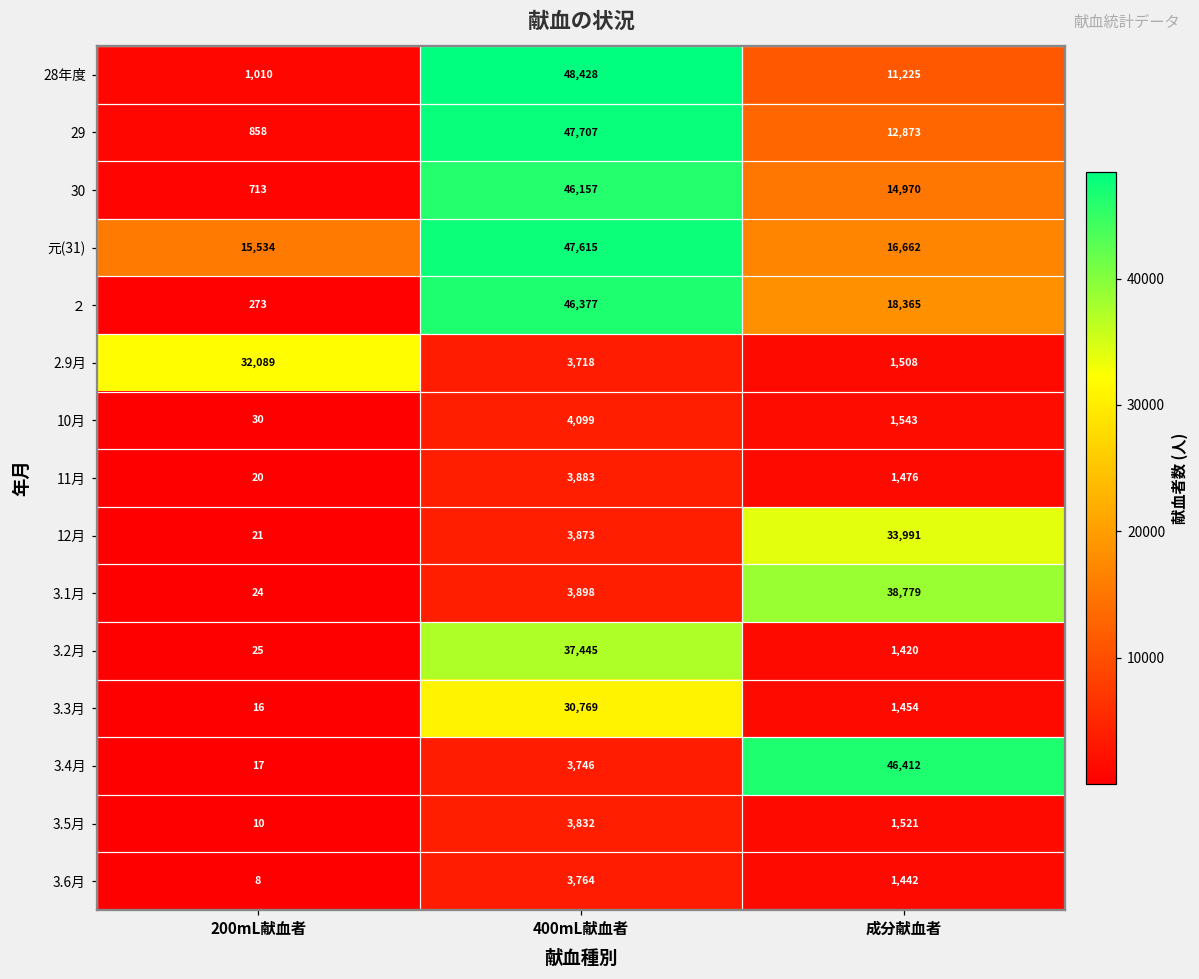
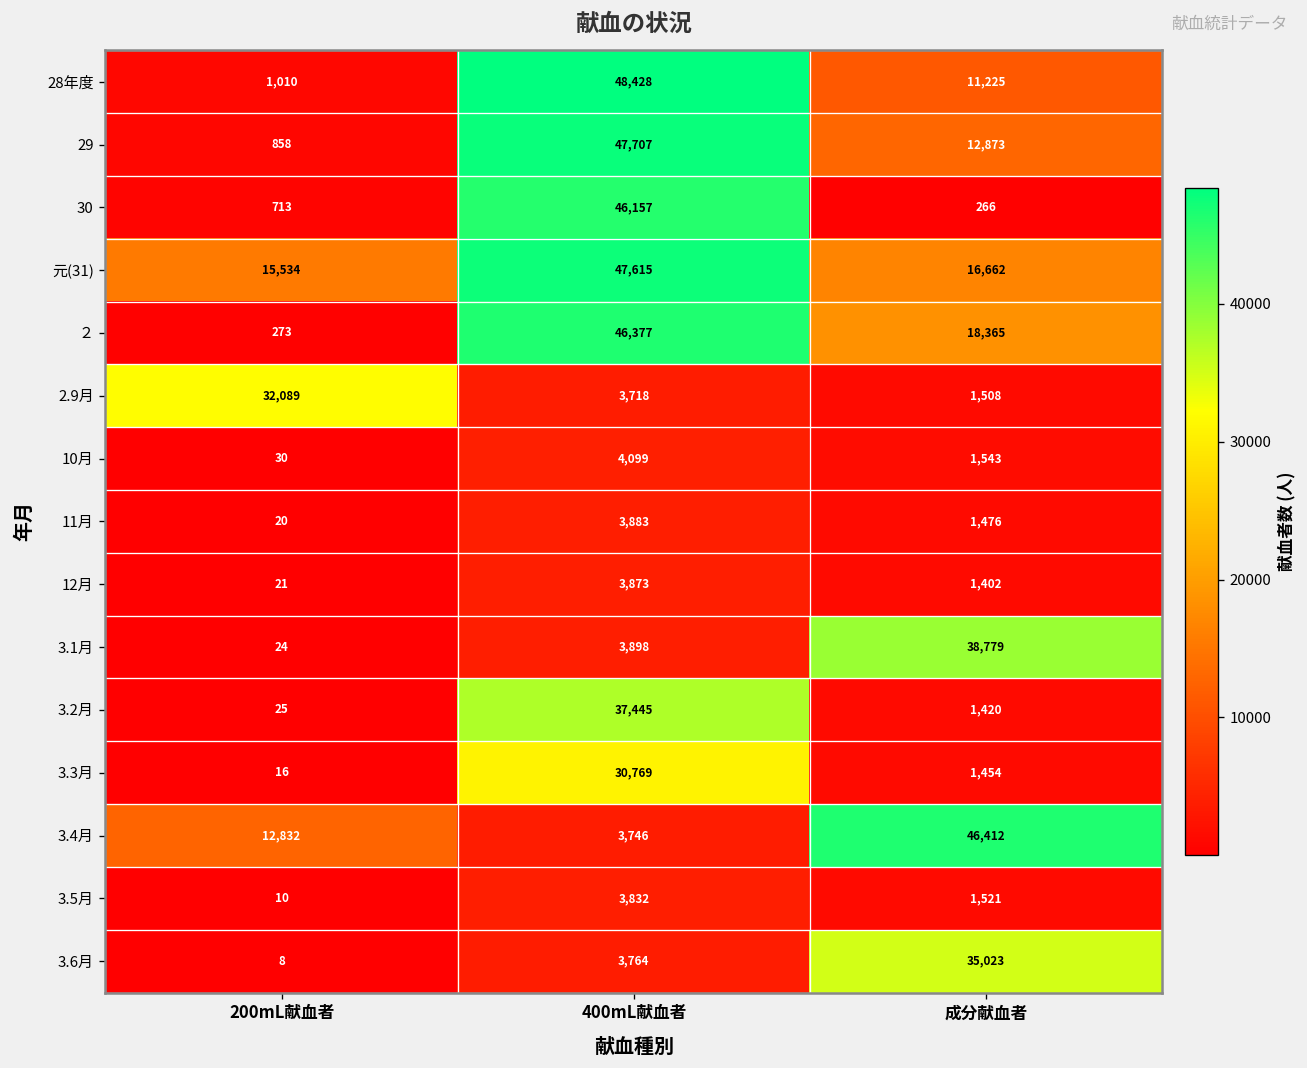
  {
    "28年度": {
      "200mL献血者": "1,010",
      "400mL献血者": "48,428",
      "成分献血者": "11,225"
    },
    "29": {
      "200mL献血者": "858",
      "400mL献血者": "47,707",
      "成分献血者": "12,873"
    },
    "30": {
      "200mL献血者": "713",
      "400mL献血者": "46,157",
-     "成分献血者": "14,970"
+     "成分献血者": "266"
    },
    "元(31)": {
      "200mL献血者": "15,534",
      "400mL献血者": "47,615",
      "成分献血者": "16,662"
    },
    "２": {
      "200mL献血者": "273",
      "400mL献血者": "46,377",
      "成分献血者": "18,365"
    },
    "2.9月": {
      "200mL献血者": "32,089",
      "400mL献血者": "3,718",
      "成分献血者": "1,508"
    },
    "10月": {
      "200mL献血者": "30",
      "400mL献血者": "4,099",
      "成分献血者": "1,543"
    },
    "11月": {
      "200mL献血者": "20",
      "400mL献血者": "3,883",
      "成分献血者": "1,476"
    },
    "12月": {
      "200mL献血者": "21",
      "400mL献血者": "3,873",
-     "成分献血者": "33,991"
+     "成分献血者": "1,402"
    },
    "3.1月": {
      "200mL献血者": "24",
      "400mL献血者": "3,898",
      "成分献血者": "38,779"
    },
    "3.2月": {
      "200mL献血者": "25",
      "400mL献血者": "37,445",
      "成分献血者": "1,420"
    },
    "3.3月": {
      "200mL献血者": "16",
      "400mL献血者": "30,769",
      "成分献血者": "1,454"
    },
    "3.4月": {
-     "200mL献血者": "17",
+     "200mL献血者": "12,832",
      "400mL献血者": "3,746",
      "成分献血者": "46,412"
    },
    "3.5月": {
      "200mL献血者": "10",
      "400mL献血者": "3,832",
      "成分献血者": "1,521"
    },
    "3.6月": {
      "200mL献血者": "8",
      "400mL献血者": "3,764",
-     "成分献血者": "1,442"
+     "成分献血者": "35,023"
    }
  }
